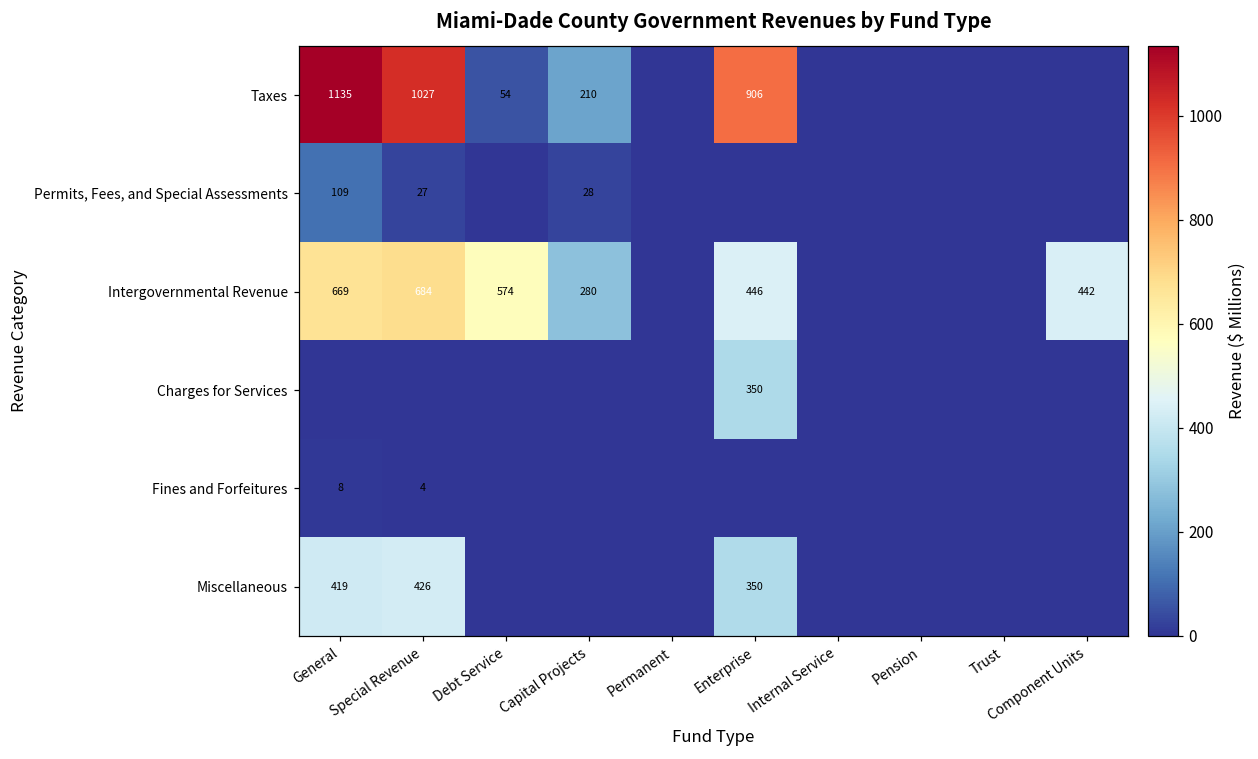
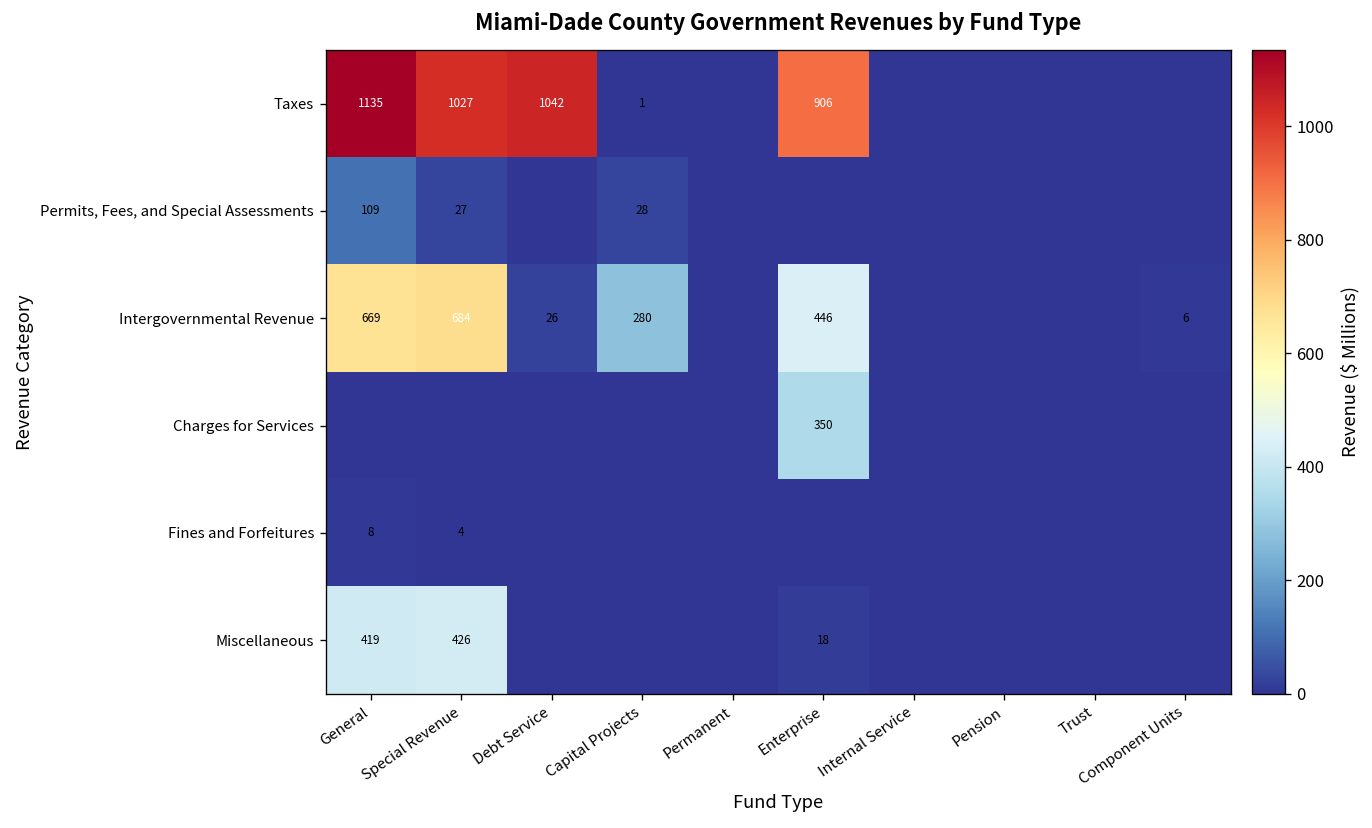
  {
    "Taxes": {
      "General": 1135,
      "Special Revenue": 1027,
-     "Debt Service": 54,
-     "Capital Projects": 210,
+     "Debt Service": 1042,
+     "Capital Projects": 1,
      "Enterprise": 906
    },
    "Permits, Fees, and Special Assessments": {
      "General": 109,
      "Special Revenue": 27,
      "Capital Projects": 28
    },
    "Intergovernmental Revenue": {
      "General": 669,
      "Special Revenue": 684,
-     "Debt Service": 574,
+     "Debt Service": 26,
      "Capital Projects": 280,
      "Enterprise": 446,
-     "Component Units": 442
+     "Component Units": 6
    },
    "Charges for Services": {
      "Enterprise": 350
    },
    "Fines and Forfeitures": {
      "General": 8,
      "Special Revenue": 4
    },
    "Miscellaneous": {
      "General": 419,
      "Special Revenue": 426,
-     "Enterprise": 350
+     "Enterprise": 18
    }
  }
